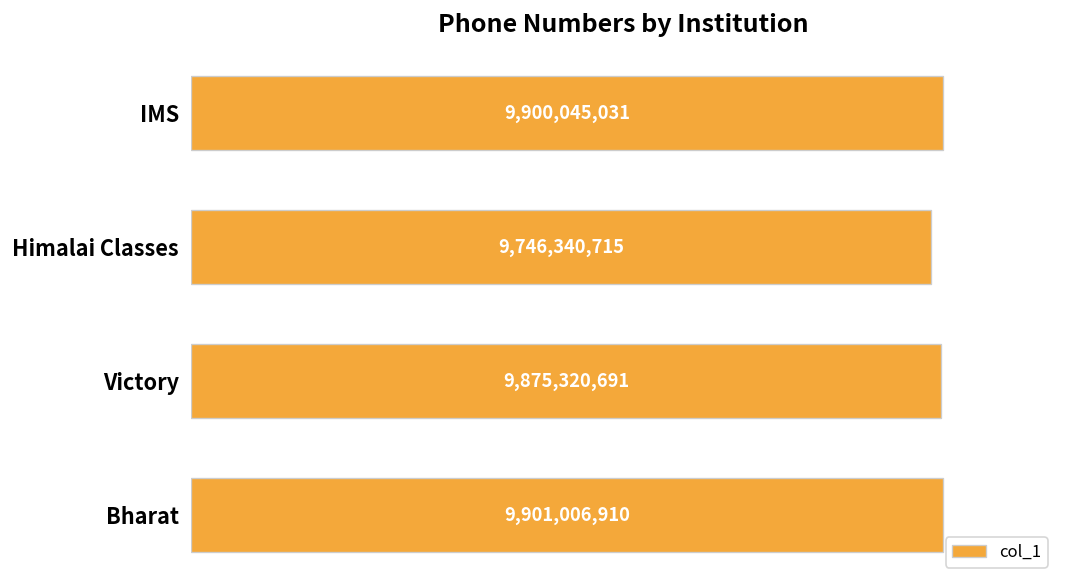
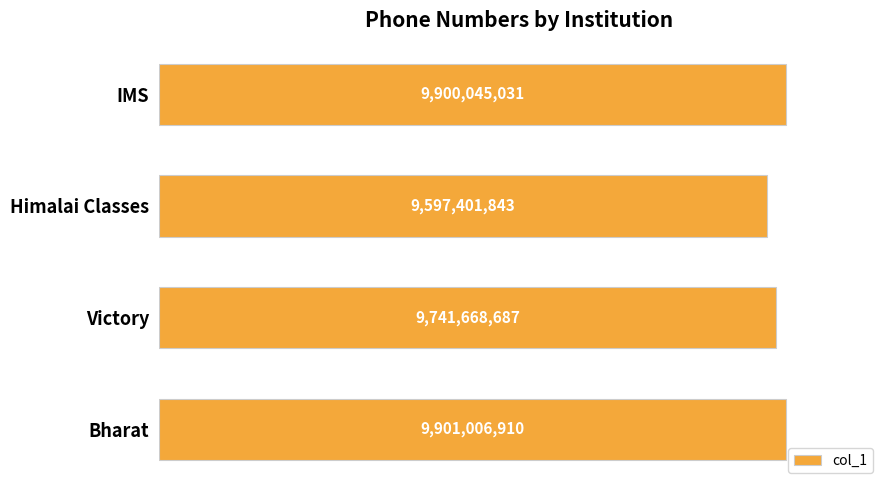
  {
    "IMS": "9,900,045,031",
-   "Himalai Classes": "9,746,340,715",
-   "Victory": "9,875,320,691",
+   "Himalai Classes": "9,597,401,843",
+   "Victory": "9,741,668,687",
    "Bharat": "9,901,006,910"
  }
